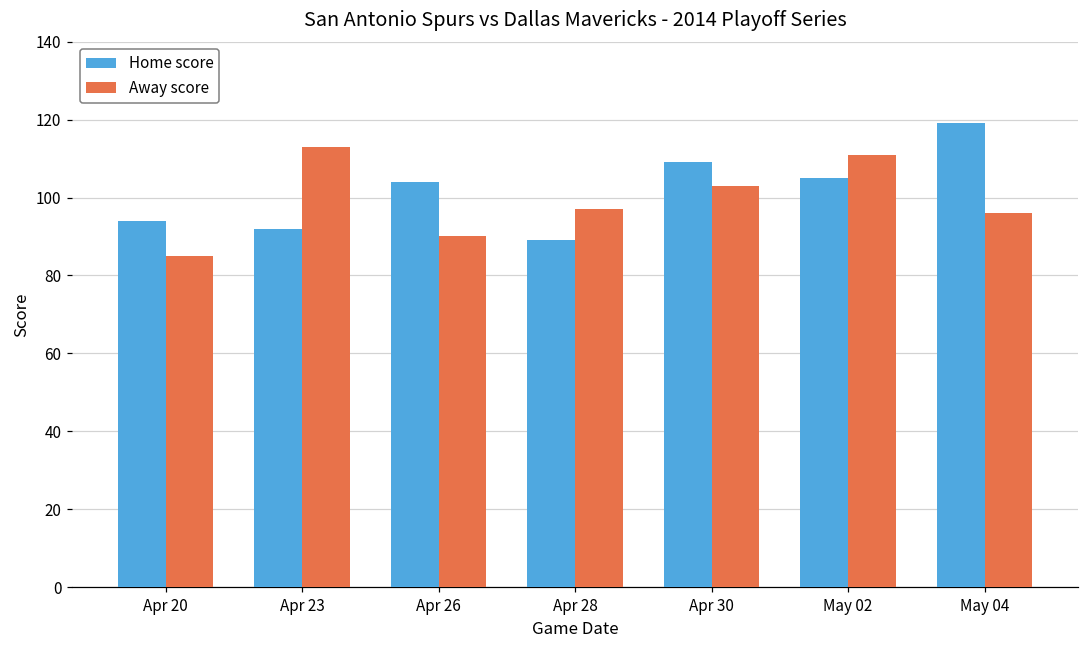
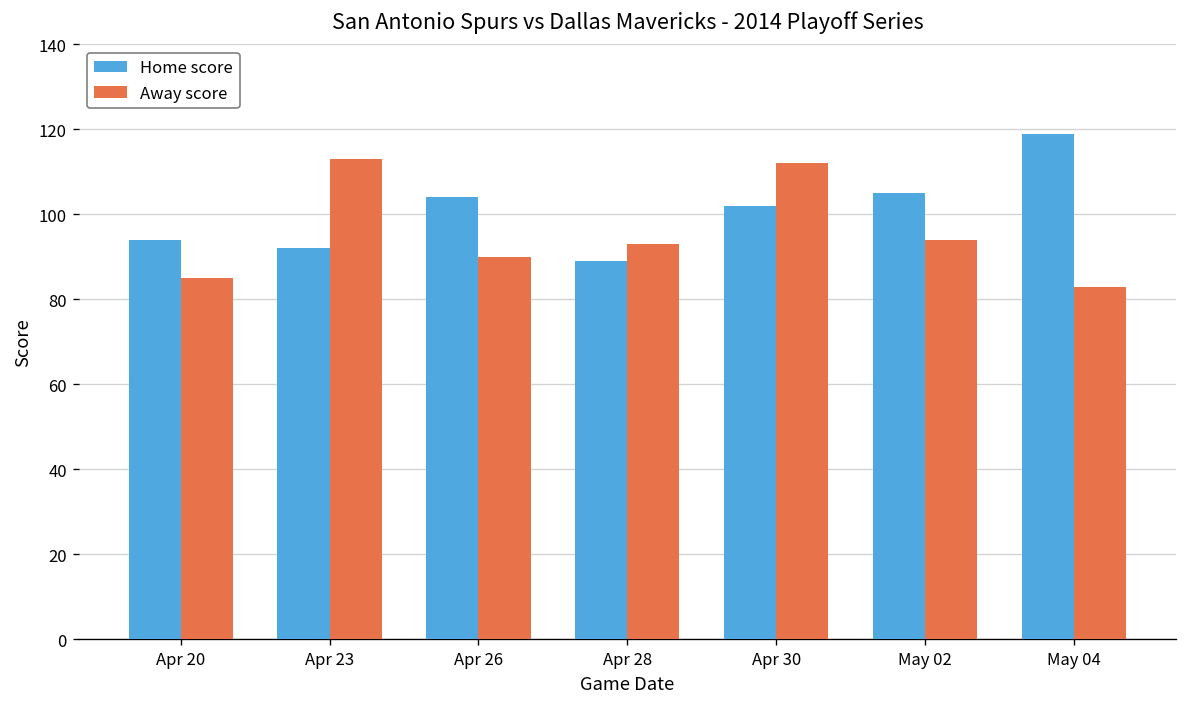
  {
    "Home score": {
      "Apr 20": 94,
      "Apr 23": 92,
      "Apr 26": 104,
      "Apr 28": 89,
-     "Apr 30": 109,
+     "Apr 30": 102,
      "May 02": 105,
      "May 04": 119
    },
    "Away score": {
      "Apr 20": 85,
      "Apr 23": 113,
      "Apr 26": 90,
-     "Apr 28": 97,
-     "Apr 30": 103,
-     "May 02": 111,
-     "May 04": 96
+     "Apr 28": 93,
+     "Apr 30": 112,
+     "May 02": 94,
+     "May 04": 83
    }
  }
